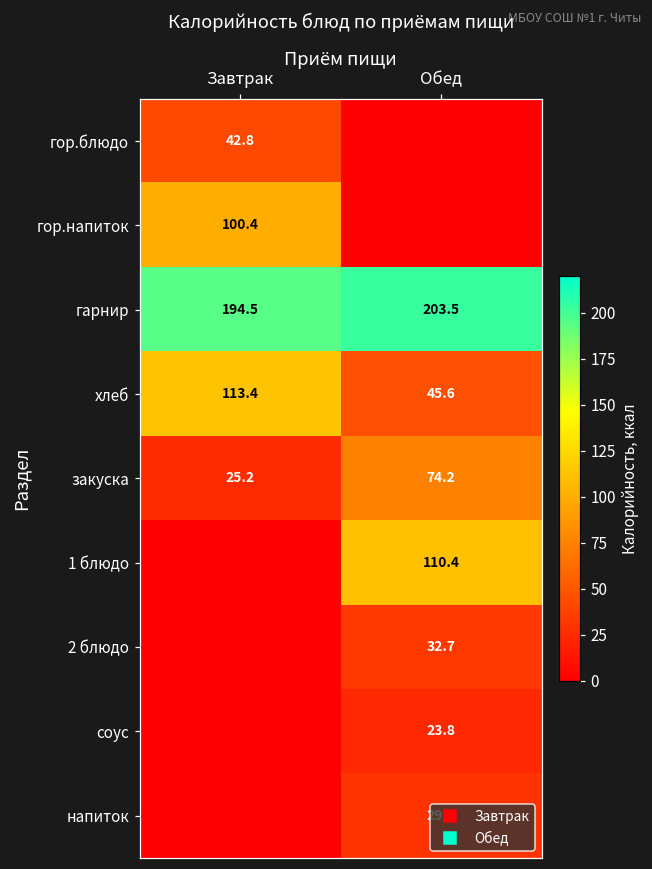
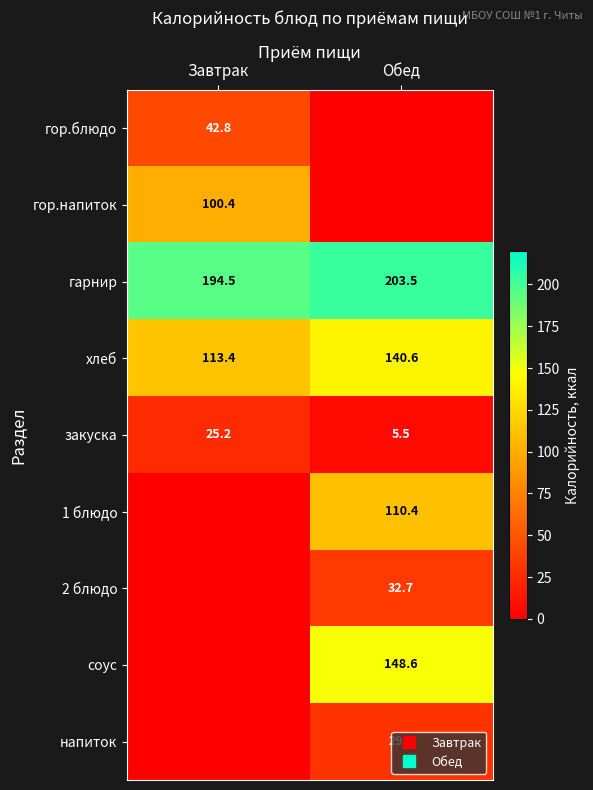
  {
    "гор.блюдо": {
      "Завтрак": 42.8
    },
    "гор.напиток": {
      "Завтрак": 100.4
    },
    "гарнир": {
      "Завтрак": 194.5,
      "Обед": 203.5
    },
    "хлеб": {
      "Завтрак": 113.4,
-     "Обед": 45.6
+     "Обед": 140.6
    },
    "закуска": {
      "Завтрак": 25.2,
-     "Обед": 74.2
+     "Обед": 5.5
    },
    "1 блюдо": {
      "Обед": 110.4
    },
    "2 блюдо": {
      "Обед": 32.7
    },
    "соус": {
-     "Обед": 23.8
+     "Обед": 148.6
    }
  }
